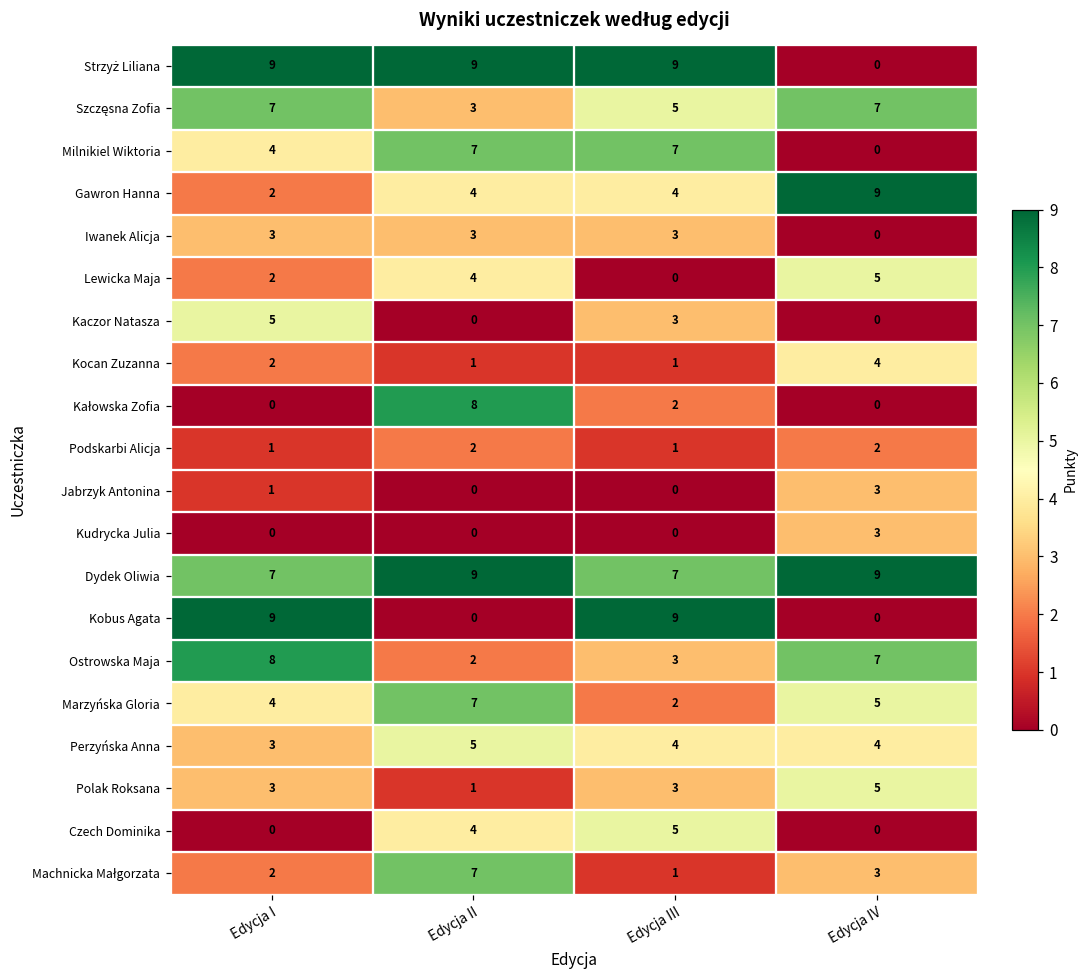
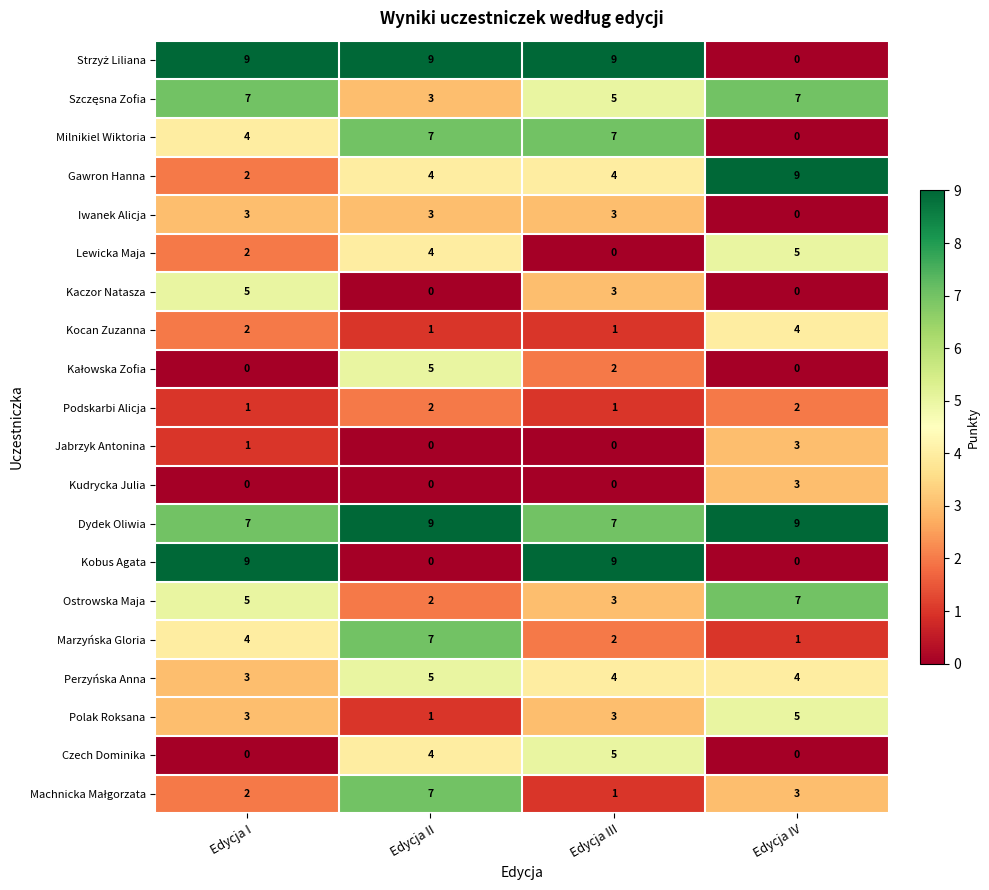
  {
    "Strzyż Liliana": {
      "Edycja I": 9,
      "Edycja II": 9,
      "Edycja III": 9,
      "Edycja IV": 0
    },
    "Szczęsna Zofia": {
      "Edycja I": 7,
      "Edycja II": 3,
      "Edycja III": 5,
      "Edycja IV": 7
    },
    "Milnikiel Wiktoria": {
      "Edycja I": 4,
      "Edycja II": 7,
      "Edycja III": 7,
      "Edycja IV": 0
    },
    "Gawron Hanna": {
      "Edycja I": 2,
      "Edycja II": 4,
      "Edycja III": 4,
      "Edycja IV": 9
    },
    "Iwanek Alicja": {
      "Edycja I": 3,
      "Edycja II": 3,
      "Edycja III": 3,
      "Edycja IV": 0
    },
    "Lewicka Maja": {
      "Edycja I": 2,
      "Edycja II": 4,
      "Edycja III": 0,
      "Edycja IV": 5
    },
    "Kaczor Natasza": {
      "Edycja I": 5,
      "Edycja II": 0,
      "Edycja III": 3,
      "Edycja IV": 0
    },
    "Kocan Zuzanna": {
      "Edycja I": 2,
      "Edycja II": 1,
      "Edycja III": 1,
      "Edycja IV": 4
    },
    "Kałowska Zofia": {
      "Edycja I": 0,
-     "Edycja II": 8,
+     "Edycja II": 5,
      "Edycja III": 2,
      "Edycja IV": 0
    },
    "Podskarbi Alicja": {
      "Edycja I": 1,
      "Edycja II": 2,
      "Edycja III": 1,
      "Edycja IV": 2
    },
    "Jabrzyk Antonina": {
      "Edycja I": 1,
      "Edycja II": 0,
      "Edycja III": 0,
      "Edycja IV": 3
    },
    "Kudrycka Julia": {
      "Edycja I": 0,
      "Edycja II": 0,
      "Edycja III": 0,
      "Edycja IV": 3
    },
    "Dydek Oliwia": {
      "Edycja I": 7,
      "Edycja II": 9,
      "Edycja III": 7,
      "Edycja IV": 9
    },
    "Kobus Agata": {
      "Edycja I": 9,
      "Edycja II": 0,
      "Edycja III": 9,
      "Edycja IV": 0
    },
    "Ostrowska Maja": {
-     "Edycja I": 8,
+     "Edycja I": 5,
      "Edycja II": 2,
      "Edycja III": 3,
      "Edycja IV": 7
    },
    "Marzyńska Gloria": {
      "Edycja I": 4,
      "Edycja II": 7,
      "Edycja III": 2,
-     "Edycja IV": 5
+     "Edycja IV": 1
    },
    "Perzyńska Anna": {
      "Edycja I": 3,
      "Edycja II": 5,
      "Edycja III": 4,
      "Edycja IV": 4
    },
    "Polak Roksana": {
      "Edycja I": 3,
      "Edycja II": 1,
      "Edycja III": 3,
      "Edycja IV": 5
    },
    "Czech Dominika": {
      "Edycja I": 0,
      "Edycja II": 4,
      "Edycja III": 5,
      "Edycja IV": 0
    },
    "Machnicka Małgorzata": {
      "Edycja I": 2,
      "Edycja II": 7,
      "Edycja III": 1,
      "Edycja IV": 3
    }
  }
